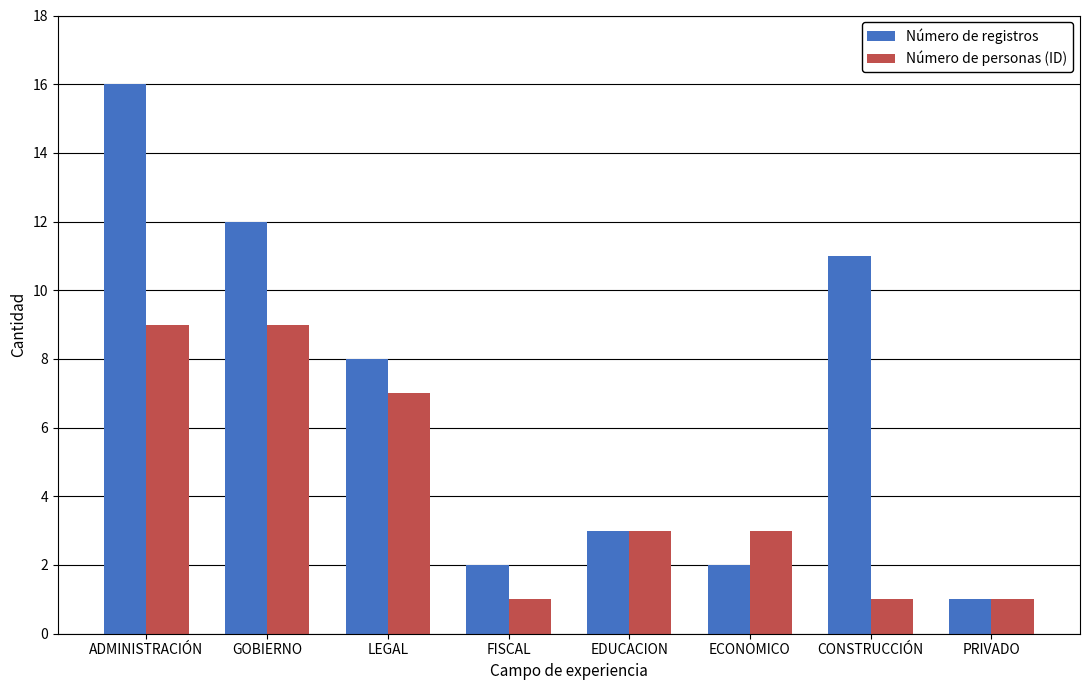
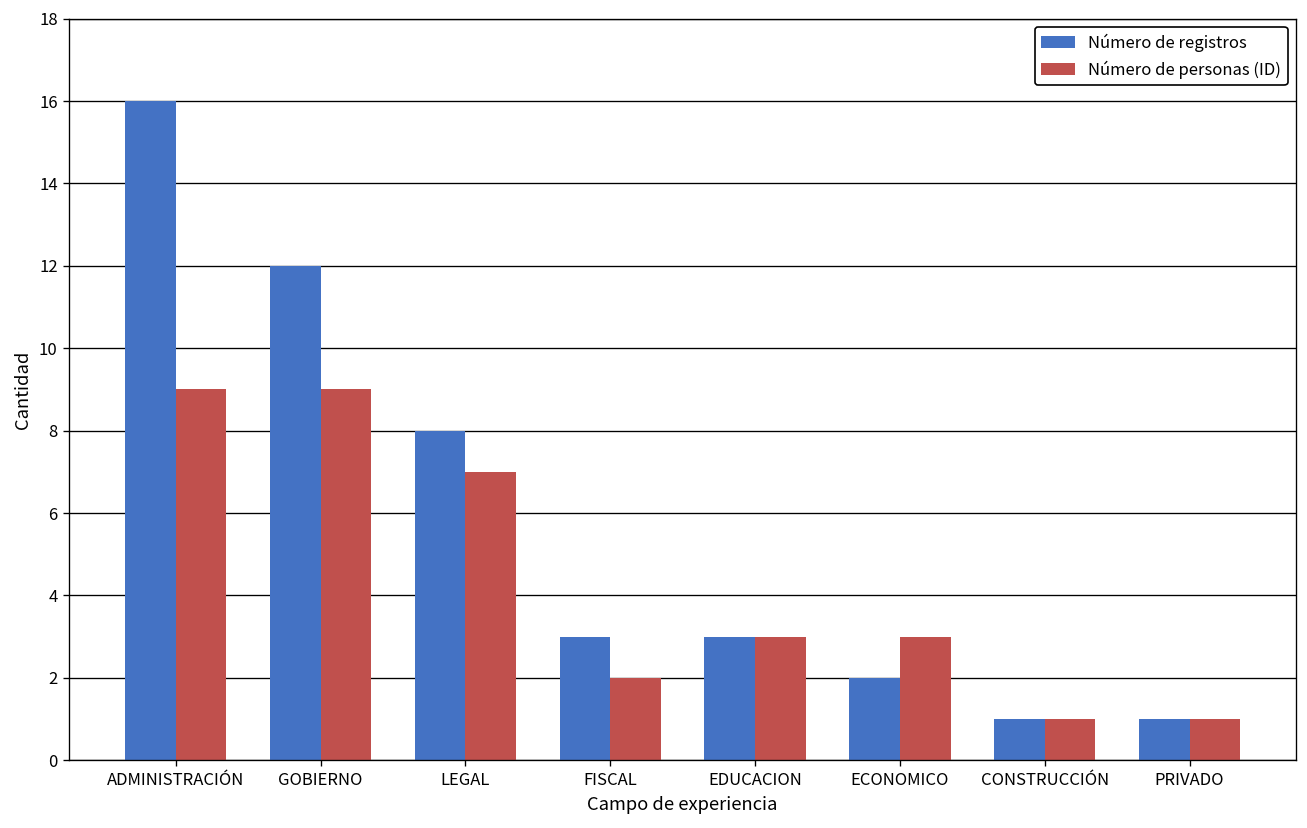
  {
    "Número de registros": {
      "ADMINISTRACIÓN": 16,
      "GOBIERNO": 12,
      "LEGAL": 8,
-     "FISCAL": 2,
+     "FISCAL": 3,
      "EDUCACION": 3,
      "ECONOMICO": 2,
-     "CONSTRUCCIÓN": 11,
+     "CONSTRUCCIÓN": 1,
      "PRIVADO": 1
    },
    "Número de personas (ID)": {
      "ADMINISTRACIÓN": 9,
      "GOBIERNO": 9,
      "LEGAL": 7,
-     "FISCAL": 1,
+     "FISCAL": 2,
      "EDUCACION": 3,
      "ECONOMICO": 3,
      "CONSTRUCCIÓN": 1,
      "PRIVADO": 1
    }
  }
